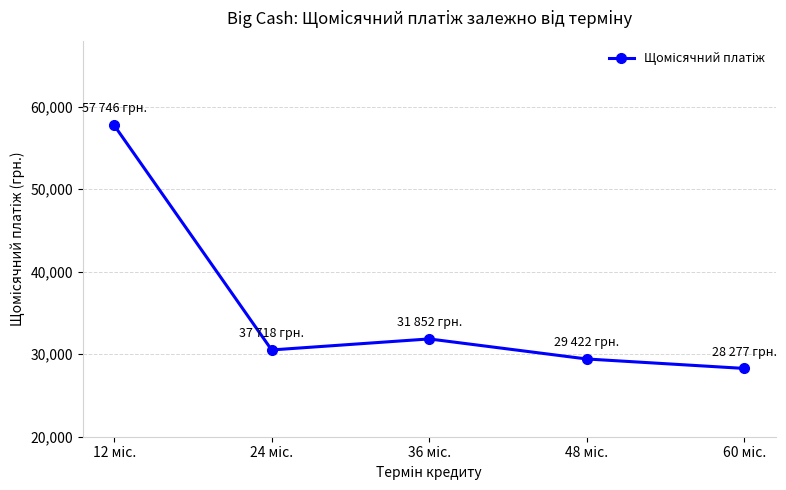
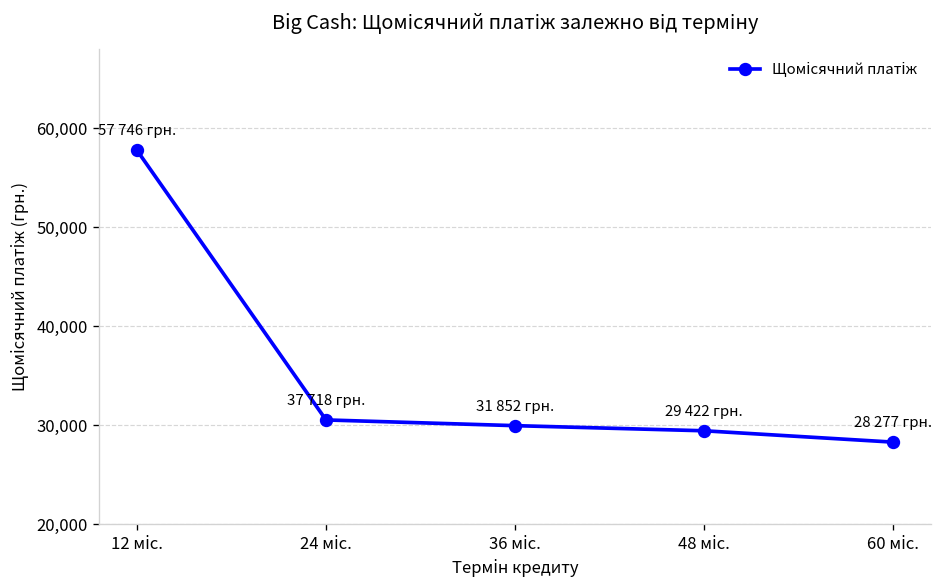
  {
-   "36 міс.": "32,000"
+   "36 міс.": "30,000"
  }
